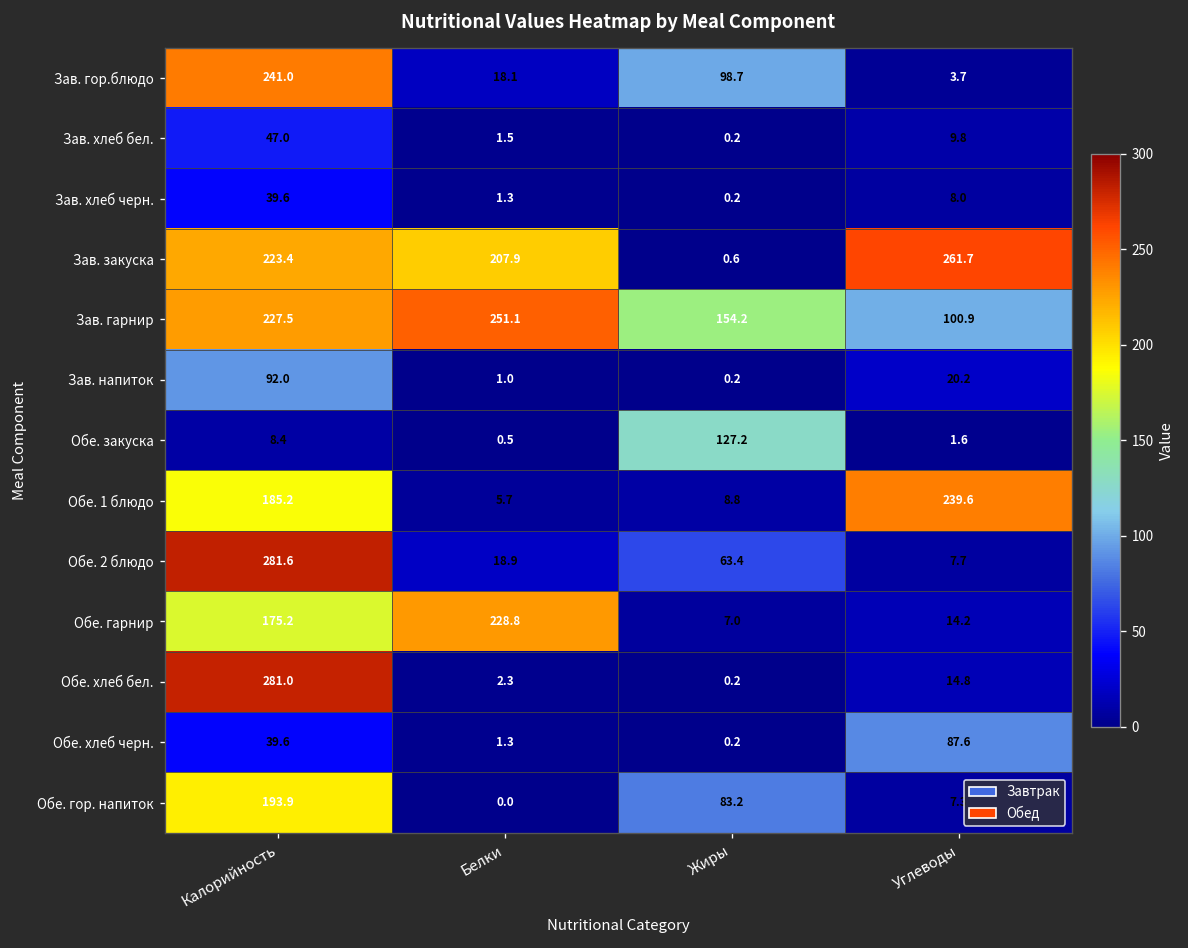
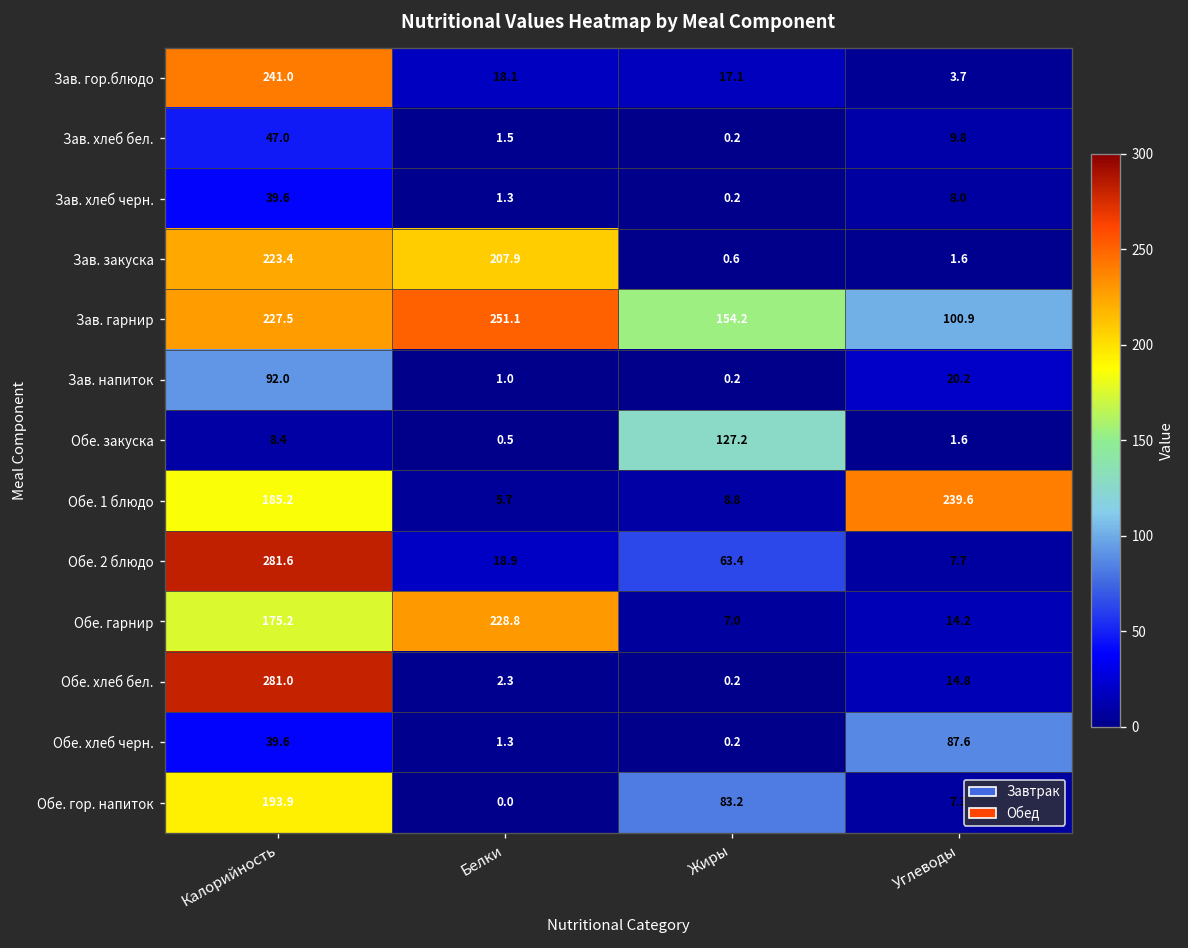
  {
    "Зав. гор.блюдо": {
      "Калорийность": 241.0,
      "Белки": 18.1,
-     "Жиры": 98.7,
+     "Жиры": 17.1,
      "Углеводы": 3.7
    },
    "Зав. хлеб бел.": {
      "Калорийность": 47.0,
      "Белки": 1.5,
      "Жиры": 0.2,
      "Углеводы": 9.8
    },
    "Зав. хлеб черн.": {
      "Калорийность": 39.6,
      "Белки": 1.3,
      "Жиры": 0.2,
      "Углеводы": 8.0
    },
    "Зав. закуска": {
      "Калорийность": 223.4,
      "Белки": 207.9,
      "Жиры": 0.6,
-     "Углеводы": 261.7
+     "Углеводы": 1.6
    },
    "Зав. гарнир": {
      "Калорийность": 227.5,
      "Белки": 251.1,
      "Жиры": 154.2,
      "Углеводы": 100.9
    },
    "Зав. напиток": {
      "Калорийность": 92.0,
      "Белки": 1.0,
      "Жиры": 0.2,
      "Углеводы": 20.2
    },
    "Обе. закуска": {
      "Калорийность": 8.4,
      "Белки": 0.5,
      "Жиры": 127.2,
      "Углеводы": 1.6
    },
    "Обе. 1 блюдо": {
      "Калорийность": 185.2,
      "Белки": 5.7,
      "Жиры": 8.8,
      "Углеводы": 239.6
    },
    "Обе. 2 блюдо": {
      "Калорийность": 281.6,
      "Белки": 18.9,
      "Жиры": 63.4,
      "Углеводы": 7.7
    },
    "Обе. гарнир": {
      "Калорийность": 175.2,
      "Белки": 228.8,
      "Жиры": 7.0,
      "Углеводы": 14.2
    },
    "Обе. хлеб бел.": {
      "Калорийность": 281.0,
      "Белки": 2.3,
      "Жиры": 0.2,
      "Углеводы": 14.8
    },
    "Обе. хлеб черн.": {
      "Калорийность": 39.6,
      "Белки": 1.3,
      "Жиры": 0.2,
      "Углеводы": 87.6
    },
    "Обе. гор. напиток": {
      "Калорийность": 193.9,
      "Белки": 0.0,
      "Жиры": 83.2
    }
  }
